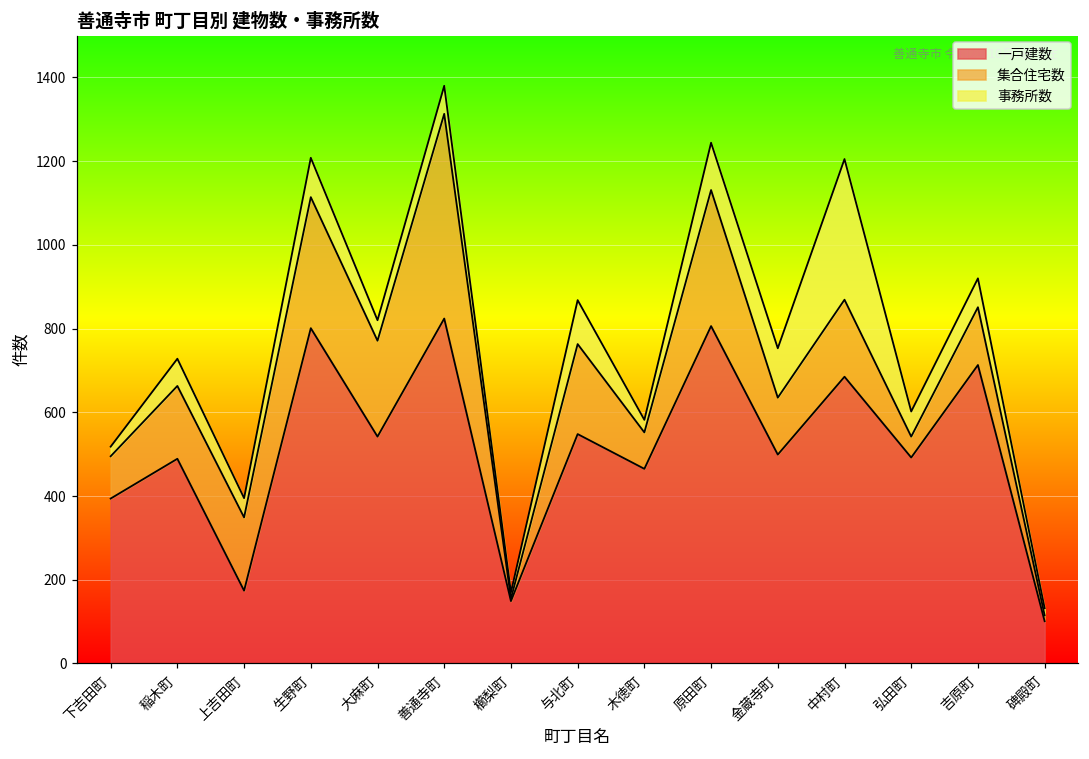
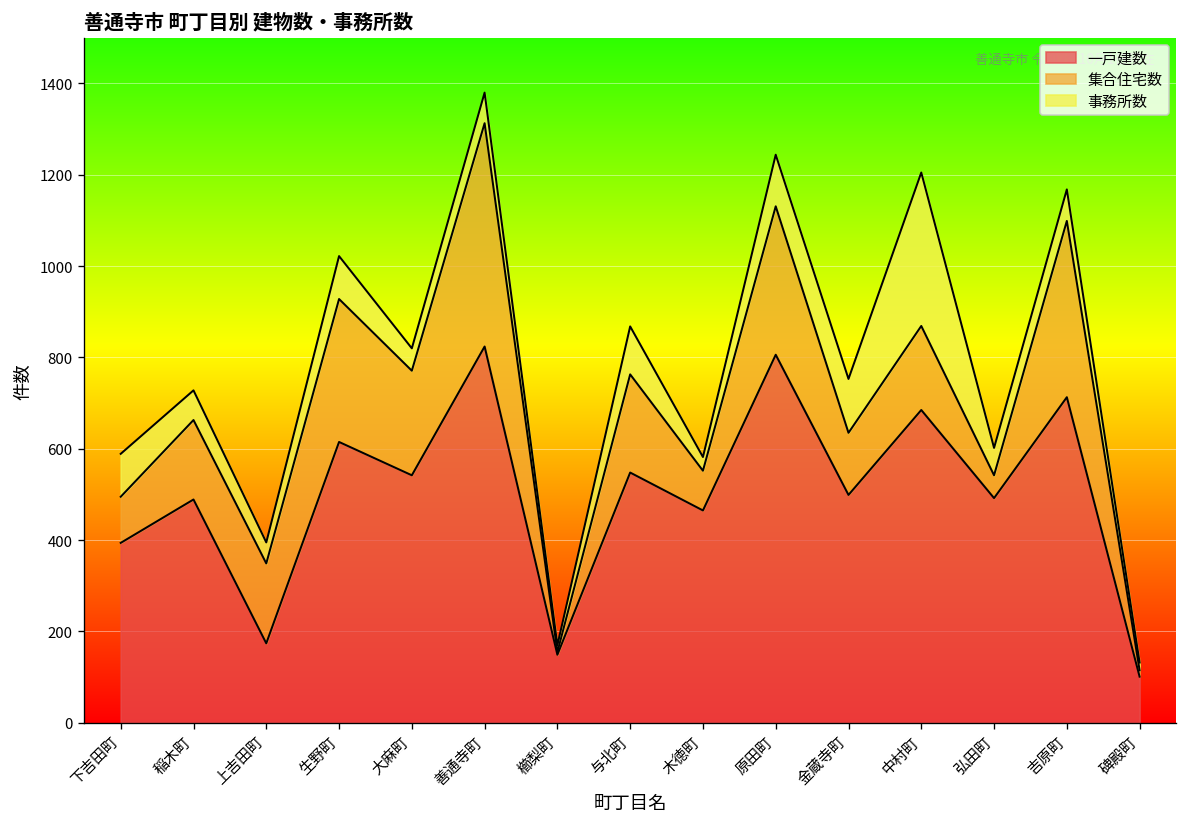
  {
    "一戸建数": {
      "下吉田町": 390,
      "稲木町": 490,
      "上吉田町": 170,
-     "生野町": 800,
+     "生野町": 620,
      "大麻町": 540,
      "善通寺町": 820,
      "与北町": 550,
      "木徳町": 470,
      "原田町": 810,
      "金蔵寺町": 500,
      "中村町": 690,
      "弘田町": 490,
      "吉原町": 710,
      "碑殿町": 100
    },
    "集合住宅数": {
      "下吉田町": 100,
      "稲木町": 170,
      "上吉田町": 180,
      "生野町": 310,
      "大麻町": 230,
      "善通寺町": 490,
      "与北町": 220,
      "木徳町": 90,
      "原田町": 330,
      "金蔵寺町": 140,
      "中村町": 180,
      "弘田町": 50,
-     "吉原町": 140,
+     "吉原町": 390,
      "碑殿町": 10
    },
    "事務所数": {
-     "下吉田町": 20,
+     "下吉田町": 90,
      "稲木町": 70,
      "上吉田町": 50,
      "生野町": 90,
      "大麻町": 50,
      "善通寺町": 70,
      "櫛梨町": 20,
      "与北町": 110,
      "木徳町": 30,
      "原田町": 110,
      "金蔵寺町": 120,
      "中村町": 340,
      "弘田町": 60,
      "吉原町": 70,
      "碑殿町": 20
    }
  }
